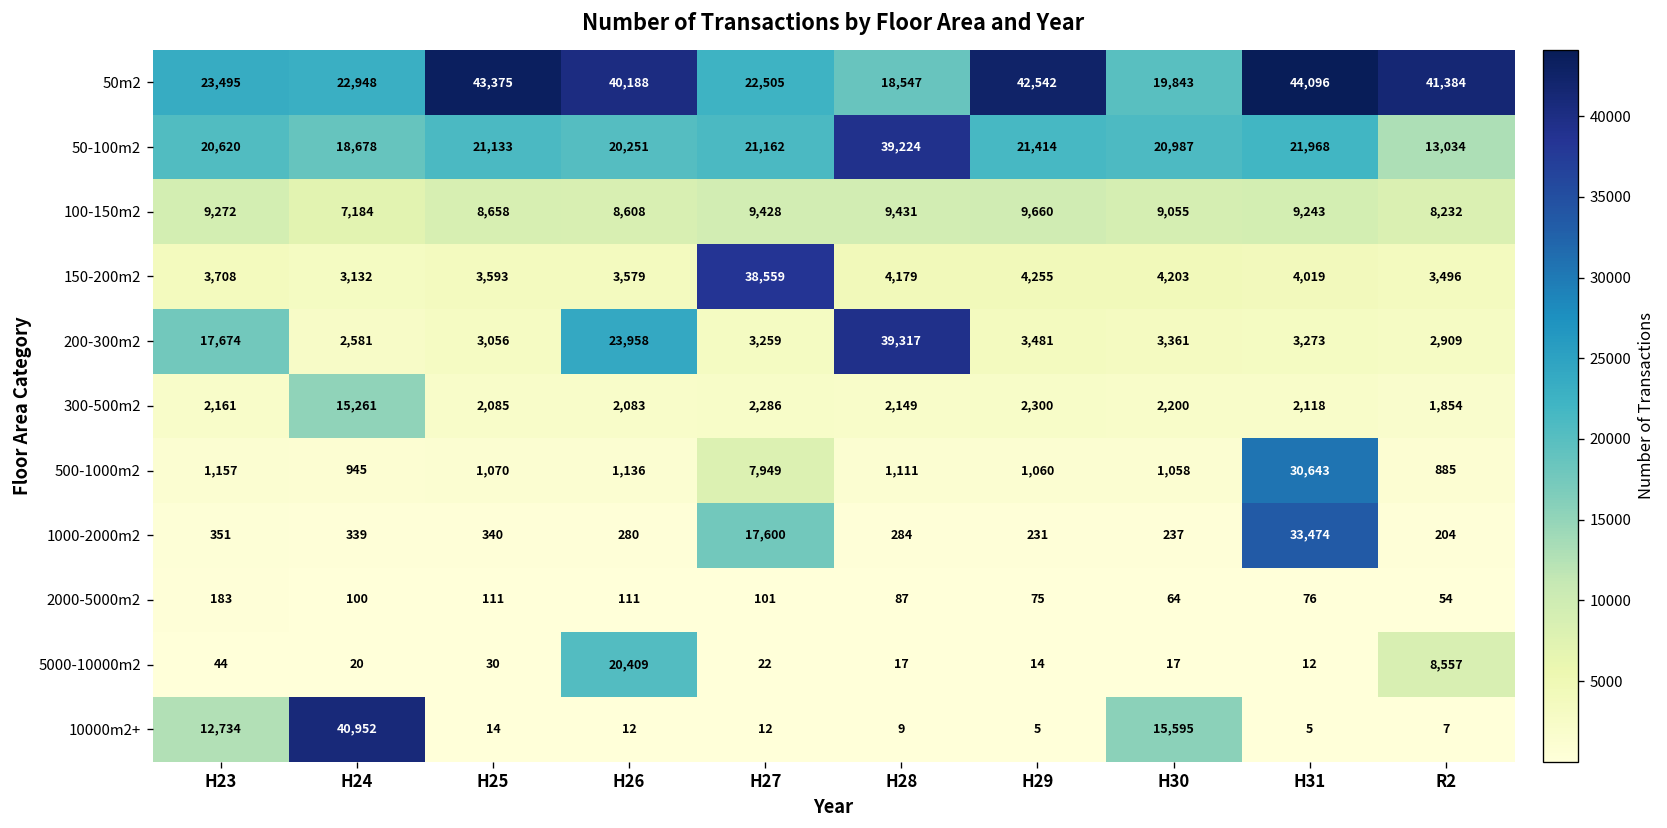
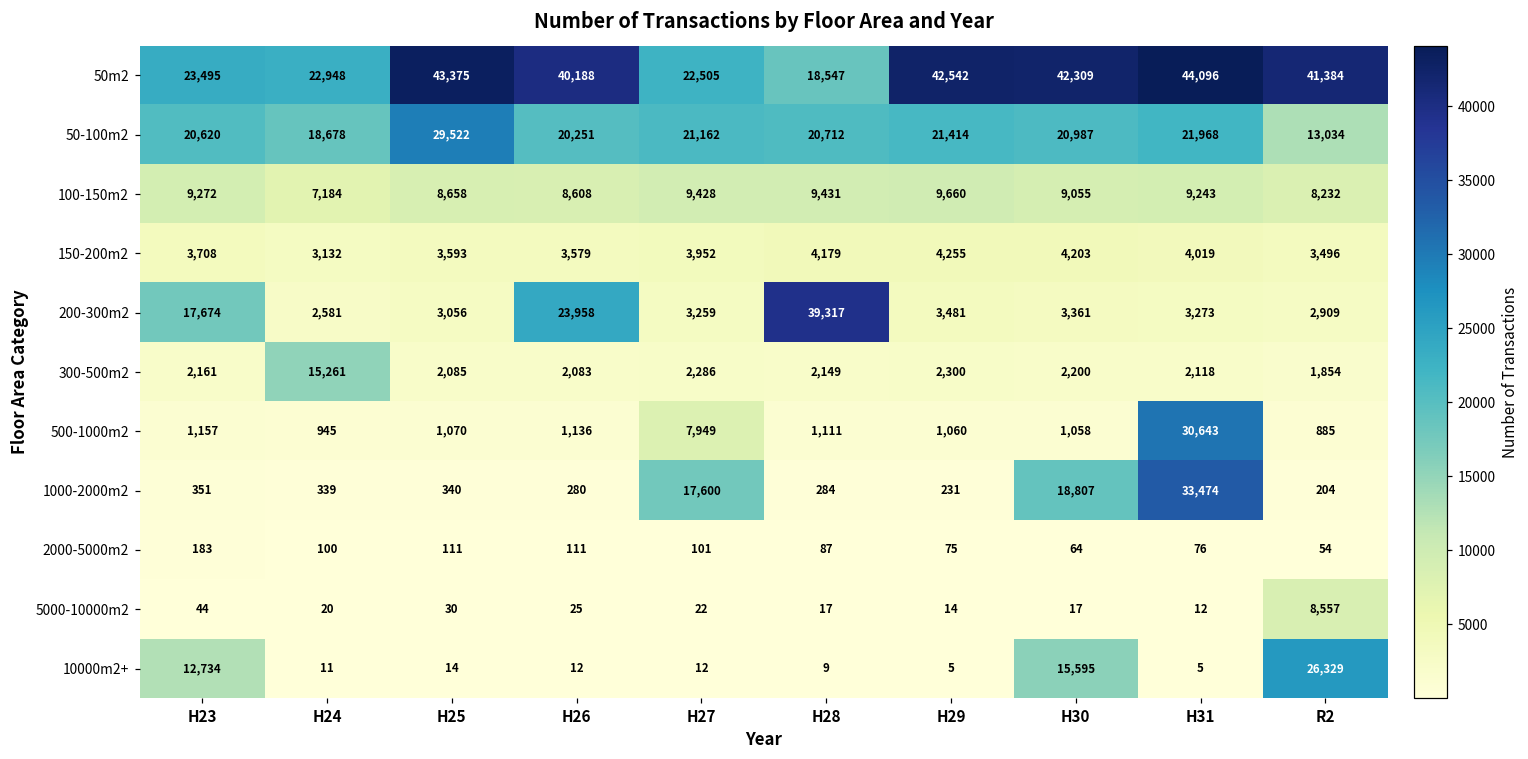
  {
    "50m2": {
      "H23": "23,495",
      "H24": "22,948",
      "H25": "43,375",
      "H26": "40,188",
      "H27": "22,505",
      "H28": "18,547",
      "H29": "42,542",
-     "H30": "19,843",
+     "H30": "42,309",
      "H31": "44,096",
      "R2": "41,384"
    },
    "50-100m2": {
      "H23": "20,620",
      "H24": "18,678",
-     "H25": "21,133",
+     "H25": "29,522",
      "H26": "20,251",
      "H27": "21,162",
-     "H28": "39,224",
+     "H28": "20,712",
      "H29": "21,414",
      "H30": "20,987",
      "H31": "21,968",
      "R2": "13,034"
    },
    "100-150m2": {
      "H23": "9,272",
      "H24": "7,184",
      "H25": "8,658",
      "H26": "8,608",
      "H27": "9,428",
      "H28": "9,431",
      "H29": "9,660",
      "H30": "9,055",
      "H31": "9,243",
      "R2": "8,232"
    },
    "150-200m2": {
      "H23": "3,708",
      "H24": "3,132",
      "H25": "3,593",
      "H26": "3,579",
-     "H27": "38,559",
+     "H27": "3,952",
      "H28": "4,179",
      "H29": "4,255",
      "H30": "4,203",
      "H31": "4,019",
      "R2": "3,496"
    },
    "200-300m2": {
      "H23": "17,674",
      "H24": "2,581",
      "H25": "3,056",
      "H26": "23,958",
      "H27": "3,259",
      "H28": "39,317",
      "H29": "3,481",
      "H30": "3,361",
      "H31": "3,273",
      "R2": "2,909"
    },
    "300-500m2": {
      "H23": "2,161",
      "H24": "15,261",
      "H25": "2,085",
      "H26": "2,083",
      "H27": "2,286",
      "H28": "2,149",
      "H29": "2,300",
      "H30": "2,200",
      "H31": "2,118",
      "R2": "1,854"
    },
    "500-1000m2": {
      "H23": "1,157",
      "H24": "945",
      "H25": "1,070",
      "H26": "1,136",
      "H27": "7,949",
      "H28": "1,111",
      "H29": "1,060",
      "H30": "1,058",
      "H31": "30,643",
      "R2": "885"
    },
    "1000-2000m2": {
      "H23": "351",
      "H24": "339",
      "H25": "340",
      "H26": "280",
      "H27": "17,600",
      "H28": "284",
      "H29": "231",
-     "H30": "237",
+     "H30": "18,807",
      "H31": "33,474",
      "R2": "204"
    },
    "2000-5000m2": {
      "H23": "183",
      "H24": "100",
      "H25": "111",
      "H26": "111",
      "H27": "101",
      "H28": "87",
      "H29": "75",
      "H30": "64",
      "H31": "76",
      "R2": "54"
    },
    "5000-10000m2": {
      "H23": "44",
      "H24": "20",
      "H25": "30",
-     "H26": "20,409",
+     "H26": "25",
      "H27": "22",
      "H28": "17",
      "H29": "14",
      "H30": "17",
      "H31": "12",
      "R2": "8,557"
    },
    "10000m2+": {
      "H23": "12,734",
-     "H24": "40,952",
+     "H24": "11",
      "H25": "14",
      "H26": "12",
      "H27": "12",
      "H28": "9",
      "H29": "5",
      "H30": "15,595",
      "H31": "5",
-     "R2": "7"
+     "R2": "26,329"
    }
  }
